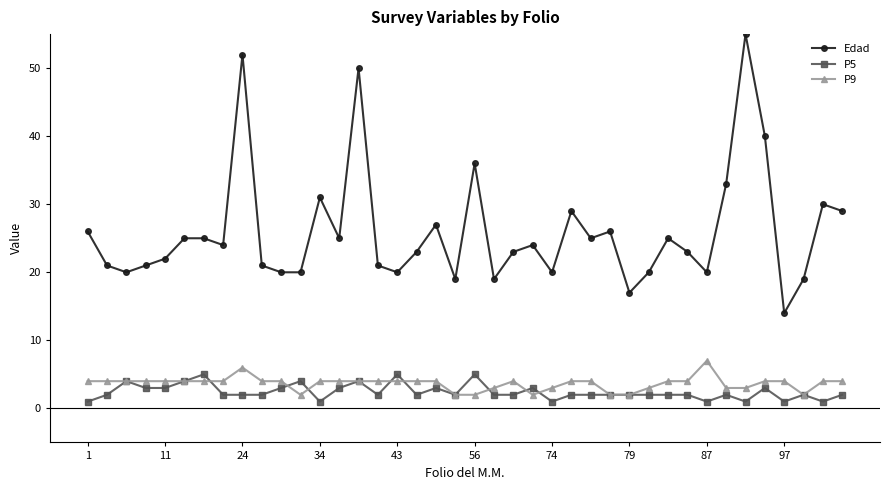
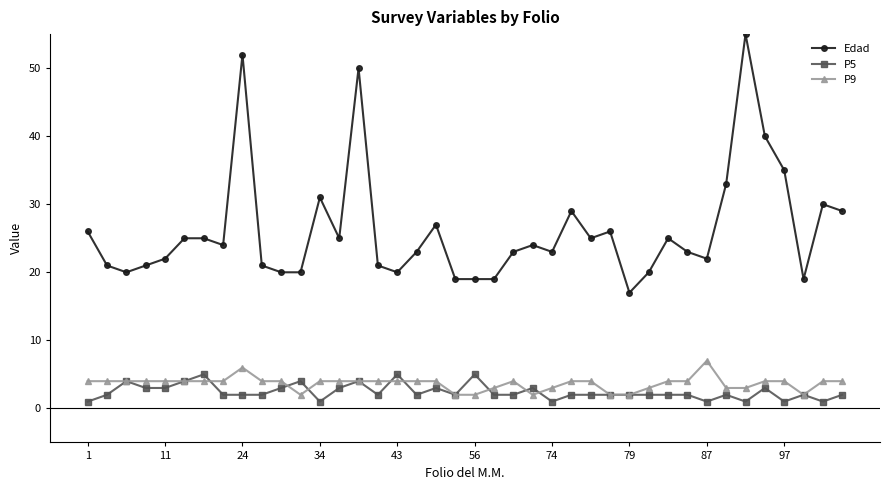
  {
    "Edad": {
      "24": 52,
      "43": 20,
-     "56": 36,
-     "74": 20,
+     "56": 19,
+     "74": 23,
      "79": 17,
-     "87": 20,
-     "97": 14
+     "87": 22,
+     "97": 35
    },
    "P5": {
      "24": 2,
      "43": 5,
      "56": 5,
      "74": 1,
      "87": 1,
      "97": 1
    },
    "P9": {
      "24": 6,
      "43": 4,
      "56": 2,
      "74": 3,
      "87": 7,
      "97": 4
    }
  }
